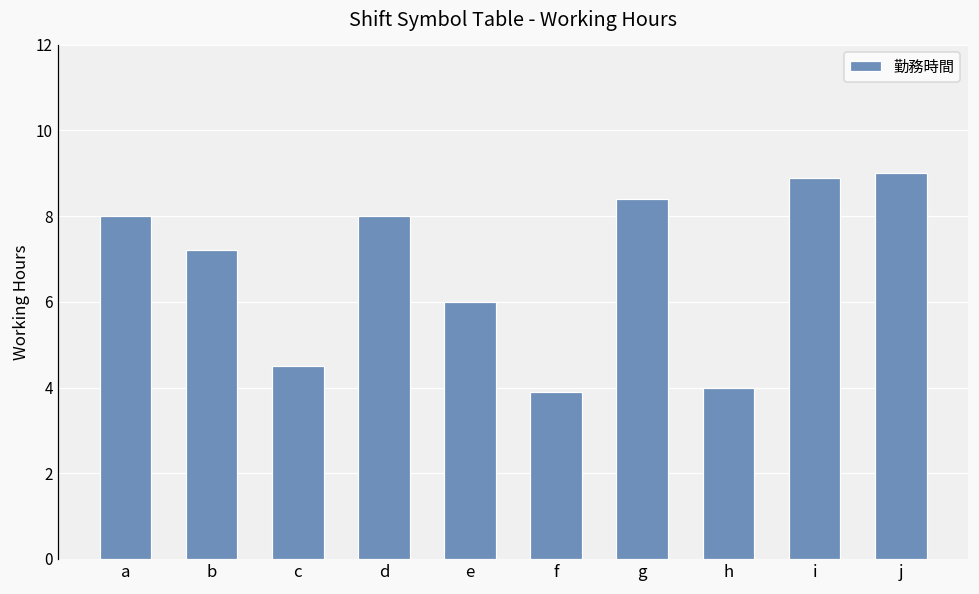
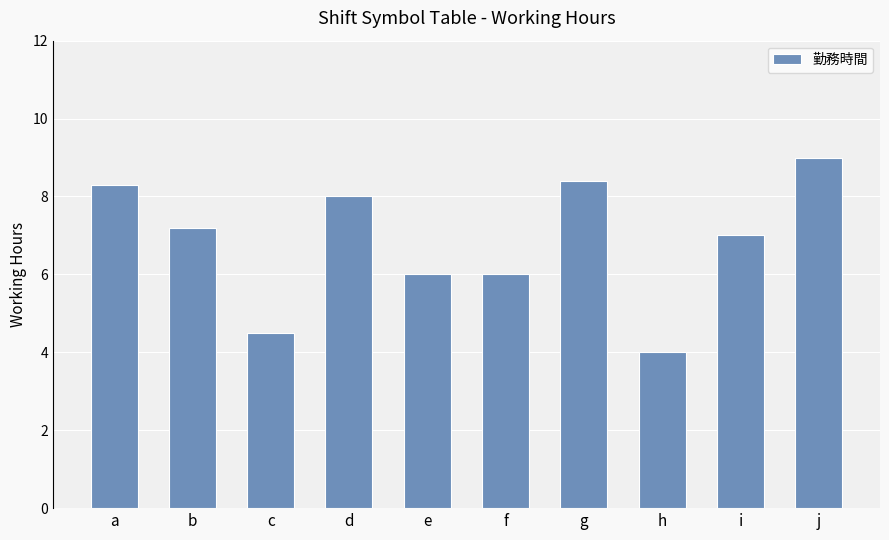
  {
-   "a": 8.0,
+   "a": 8.3,
    "b": 7.2,
    "c": 4.5,
    "d": 8.0,
    "e": 6.0,
-   "f": 3.9,
+   "f": 6.0,
    "g": 8.4,
    "h": 4.0,
-   "i": 8.9,
+   "i": 7.0,
    "j": 9.0
  }
